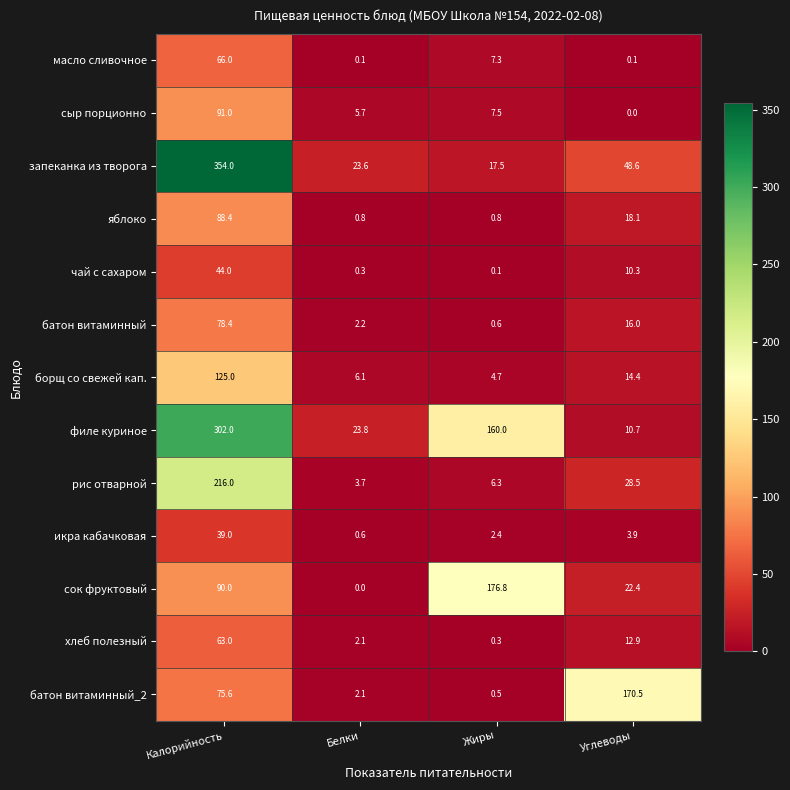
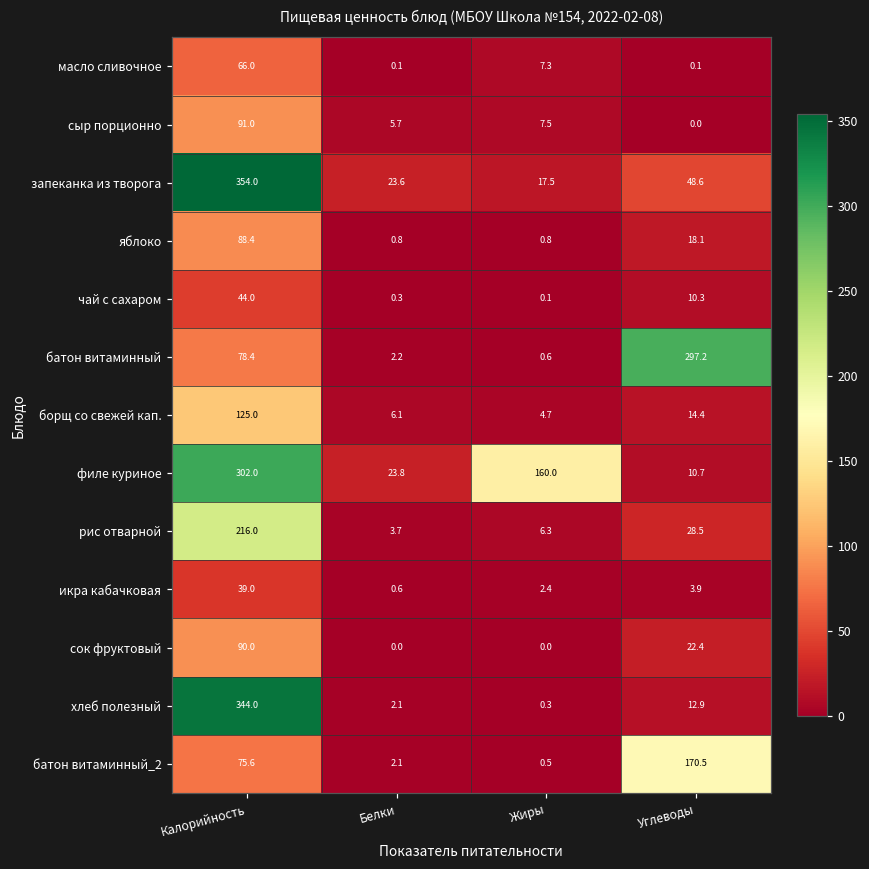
  {
    "масло сливочное": {
      "Калорийность": 66.0,
      "Белки": 0.1,
      "Жиры": 7.3,
      "Углеводы": 0.1
    },
    "сыр порционно": {
      "Калорийность": 91.0,
      "Белки": 5.7,
      "Жиры": 7.5,
      "Углеводы": 0.0
    },
    "запеканка из творога": {
      "Калорийность": 354.0,
      "Белки": 23.6,
      "Жиры": 17.5,
      "Углеводы": 48.6
    },
    "яблоко": {
      "Калорийность": 88.4,
      "Белки": 0.8,
      "Жиры": 0.8,
      "Углеводы": 18.1
    },
    "чай с сахаром": {
      "Калорийность": 44.0,
      "Белки": 0.3,
      "Жиры": 0.1,
      "Углеводы": 10.3
    },
    "батон витаминный": {
      "Калорийность": 78.4,
      "Белки": 2.2,
      "Жиры": 0.6,
-     "Углеводы": 16.0
+     "Углеводы": 297.2
    },
    "борщ со свежей кап.": {
      "Калорийность": 125.0,
      "Белки": 6.1,
      "Жиры": 4.7,
      "Углеводы": 14.4
    },
    "филе куриное": {
      "Калорийность": 302.0,
      "Белки": 23.8,
      "Жиры": 160.0,
      "Углеводы": 10.7
    },
    "рис отварной": {
      "Калорийность": 216.0,
      "Белки": 3.7,
      "Жиры": 6.3,
      "Углеводы": 28.5
    },
    "икра кабачковая": {
      "Калорийность": 39.0,
      "Белки": 0.6,
      "Жиры": 2.4,
      "Углеводы": 3.9
    },
    "сок фруктовый": {
      "Калорийность": 90.0,
      "Белки": 0.0,
-     "Жиры": 176.8,
+     "Жиры": 0.0,
      "Углеводы": 22.4
    },
    "хлеб полезный": {
-     "Калорийность": 63.0,
+     "Калорийность": 344.0,
      "Белки": 2.1,
      "Жиры": 0.3,
      "Углеводы": 12.9
    },
    "батон витаминный_2": {
      "Калорийность": 75.6,
      "Белки": 2.1,
      "Жиры": 0.5,
      "Углеводы": 170.5
    }
  }
